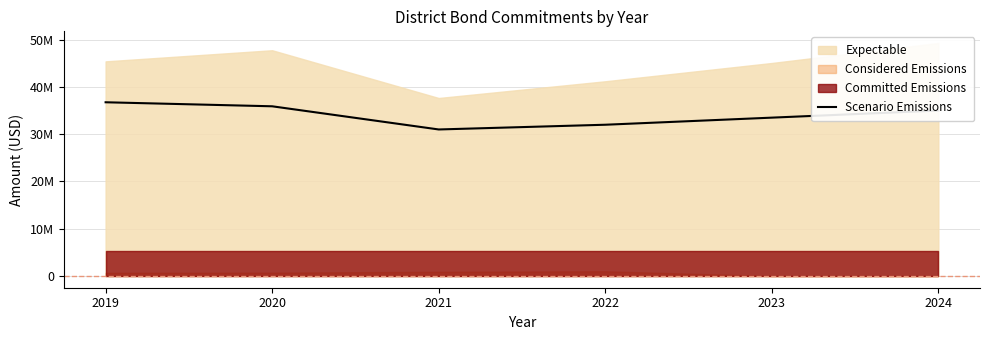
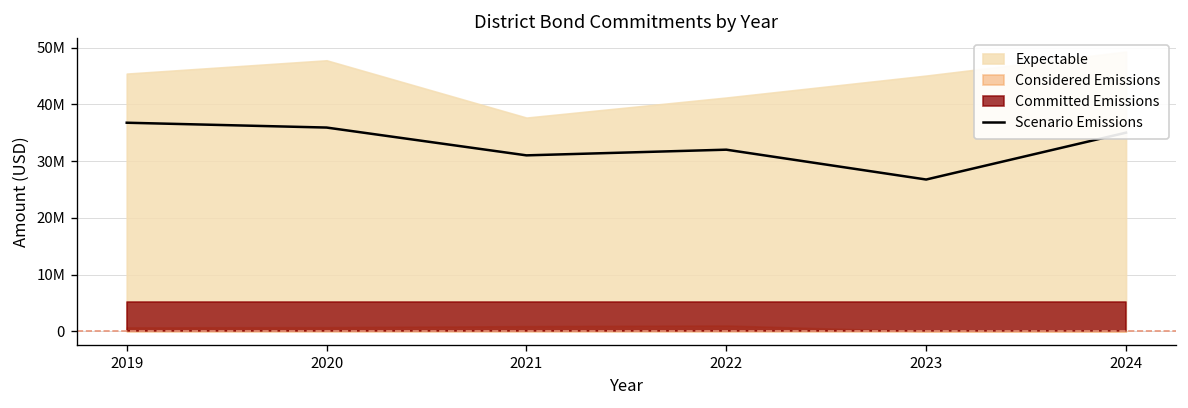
  {
    "Scenario Emissions": {
      "2019": 37000000,
      "2020": 36000000,
      "2021": 31000000,
      "2022": 32000000,
-     "2023": 34000000
+     "2023": 27000000
    },
    "Committed Emissions": {
      "2019": 5000000,
      "2020": 5000000,
      "2021": 5000000,
      "2022": 5000000,
      "2023": 5000000,
      "2024": 5000000
    }
  }
